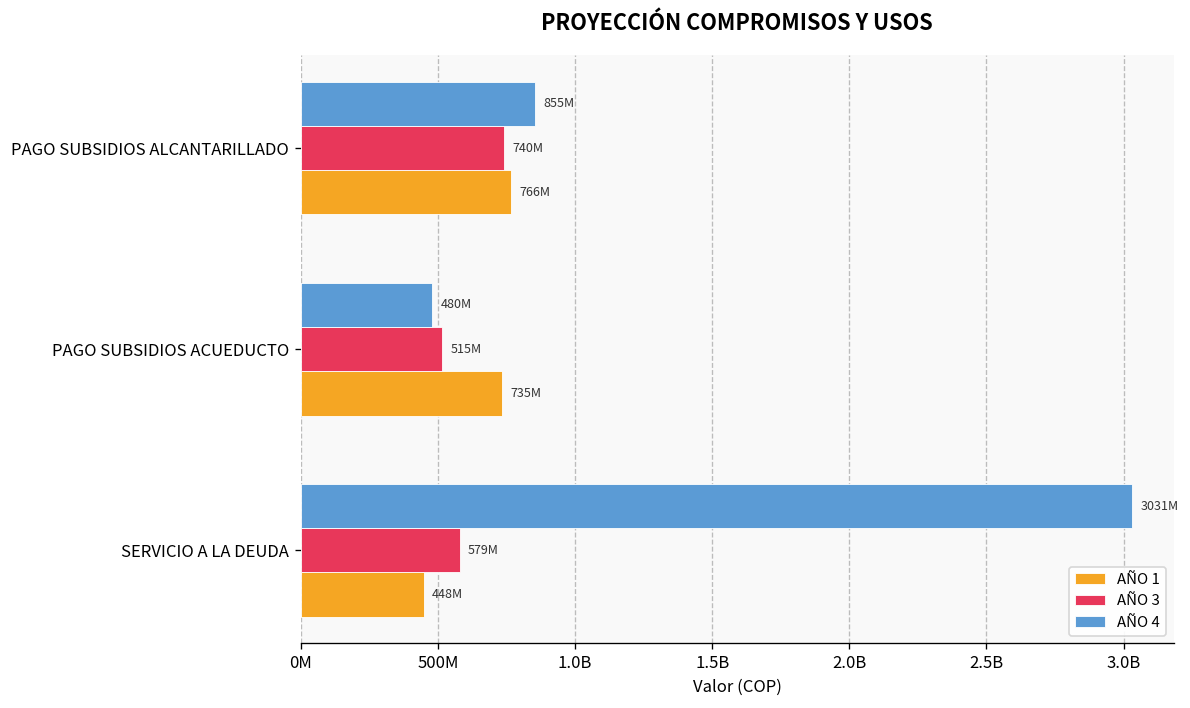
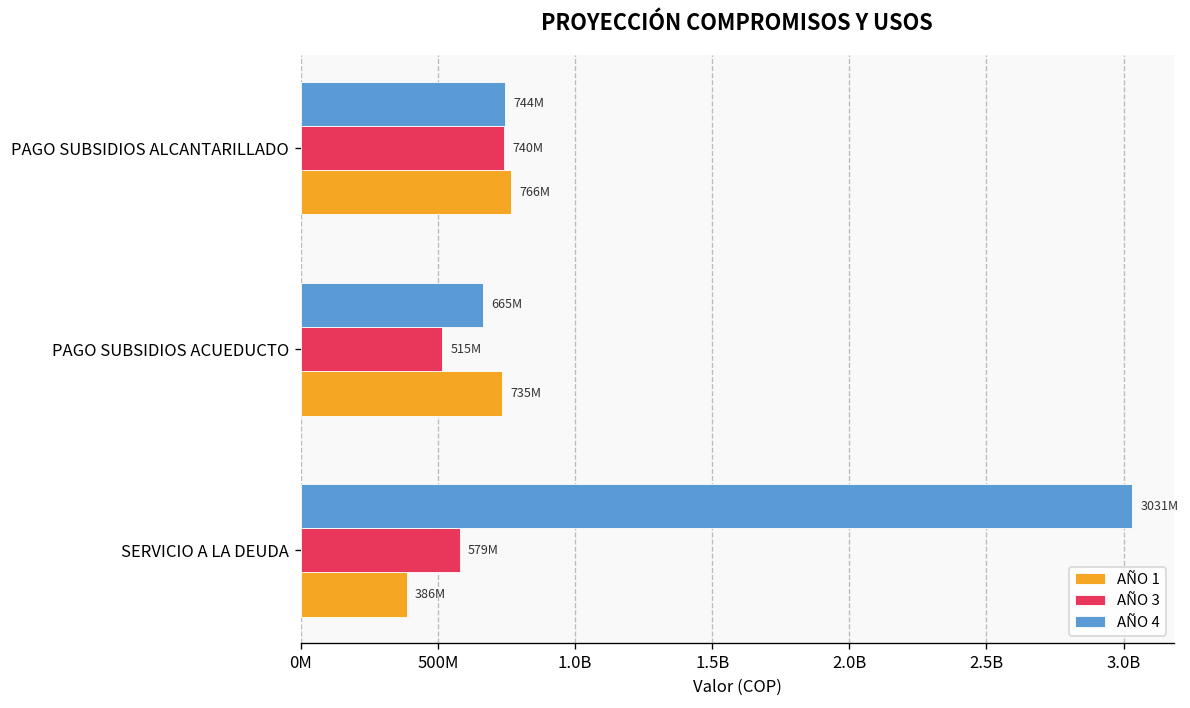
  {
    "AÑO 1": {
      "PAGO SUBSIDIOS ALCANTARILLADO": "766M",
      "PAGO SUBSIDIOS ACUEDUCTO": "735M",
-     "SERVICIO A LA DEUDA": "448M"
+     "SERVICIO A LA DEUDA": "386M"
    },
    "AÑO 3": {
      "PAGO SUBSIDIOS ALCANTARILLADO": "740M",
      "PAGO SUBSIDIOS ACUEDUCTO": "515M",
      "SERVICIO A LA DEUDA": "579M"
    },
    "AÑO 4": {
-     "PAGO SUBSIDIOS ALCANTARILLADO": "855M",
-     "PAGO SUBSIDIOS ACUEDUCTO": "480M",
+     "PAGO SUBSIDIOS ALCANTARILLADO": "744M",
+     "PAGO SUBSIDIOS ACUEDUCTO": "665M",
      "SERVICIO A LA DEUDA": "3031M"
    }
  }
